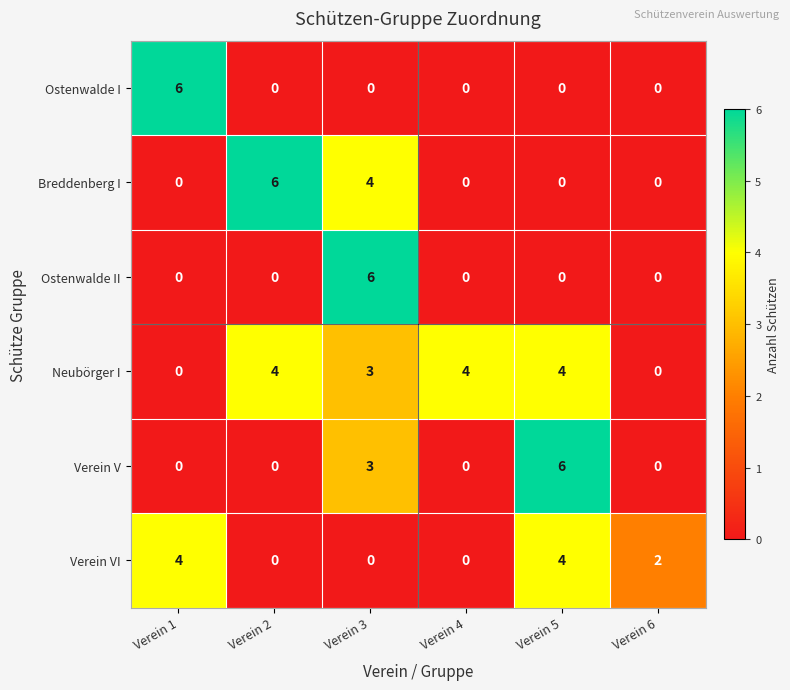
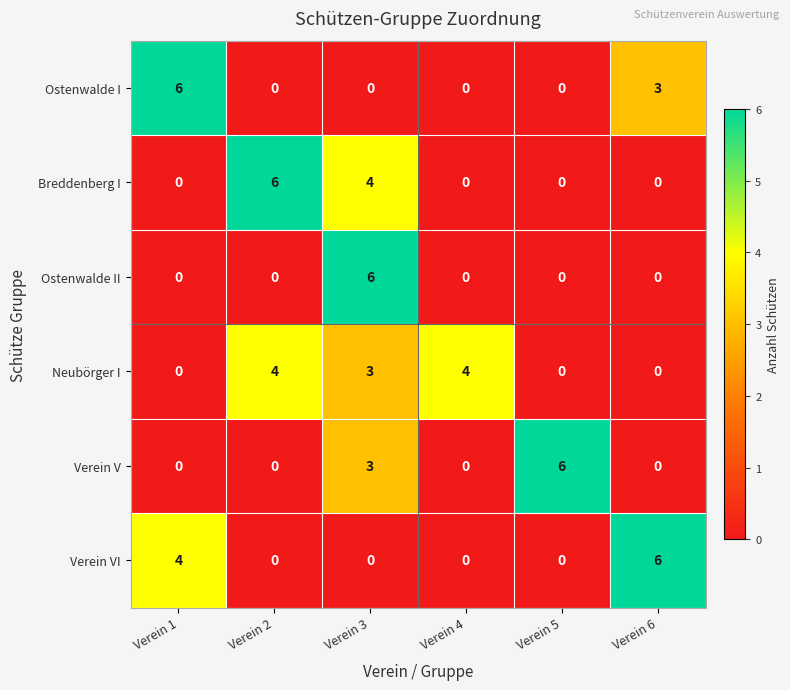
  {
    "Ostenwalde I": {
      "Verein 1": 6,
      "Verein 2": 0,
      "Verein 3": 0,
      "Verein 4": 0,
      "Verein 5": 0,
-     "Verein 6": 0
+     "Verein 6": 3
    },
    "Breddenberg I": {
      "Verein 1": 0,
      "Verein 2": 6,
      "Verein 3": 4,
      "Verein 4": 0,
      "Verein 5": 0,
      "Verein 6": 0
    },
    "Ostenwalde II": {
      "Verein 1": 0,
      "Verein 2": 0,
      "Verein 3": 6,
      "Verein 4": 0,
      "Verein 5": 0,
      "Verein 6": 0
    },
    "Neubörger I": {
      "Verein 1": 0,
      "Verein 2": 4,
      "Verein 3": 3,
      "Verein 4": 4,
-     "Verein 5": 4,
+     "Verein 5": 0,
      "Verein 6": 0
    },
    "Verein V": {
      "Verein 1": 0,
      "Verein 2": 0,
      "Verein 3": 3,
      "Verein 4": 0,
      "Verein 5": 6,
      "Verein 6": 0
    },
    "Verein VI": {
      "Verein 1": 4,
      "Verein 2": 0,
      "Verein 3": 0,
      "Verein 4": 0,
-     "Verein 5": 4,
-     "Verein 6": 2
+     "Verein 5": 0,
+     "Verein 6": 6
    }
  }
